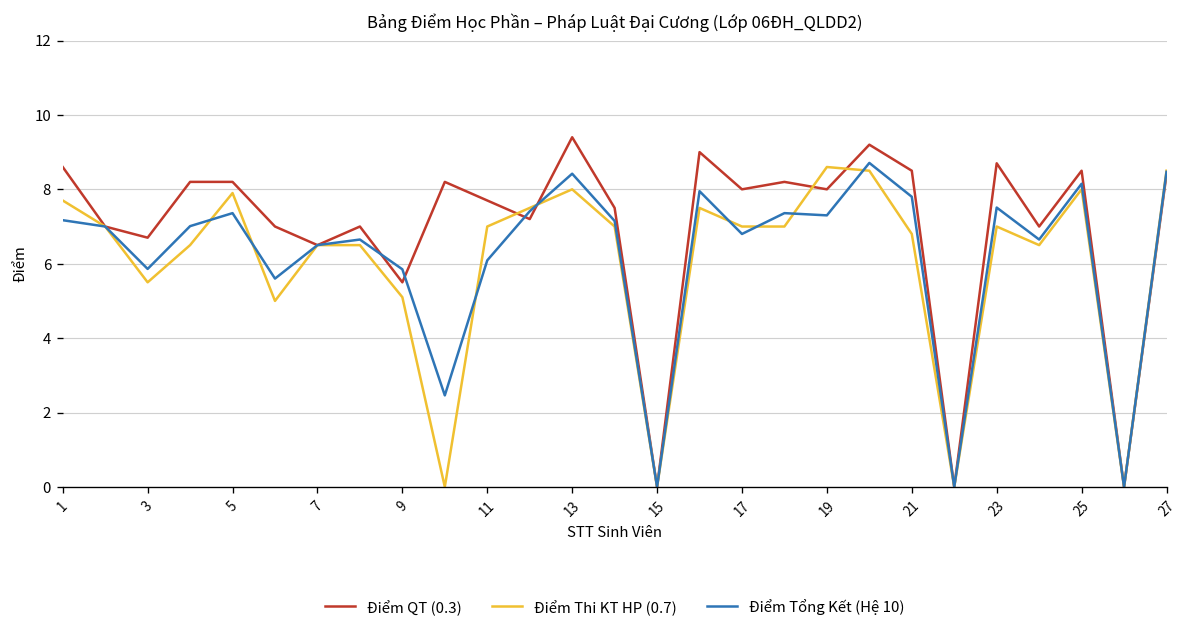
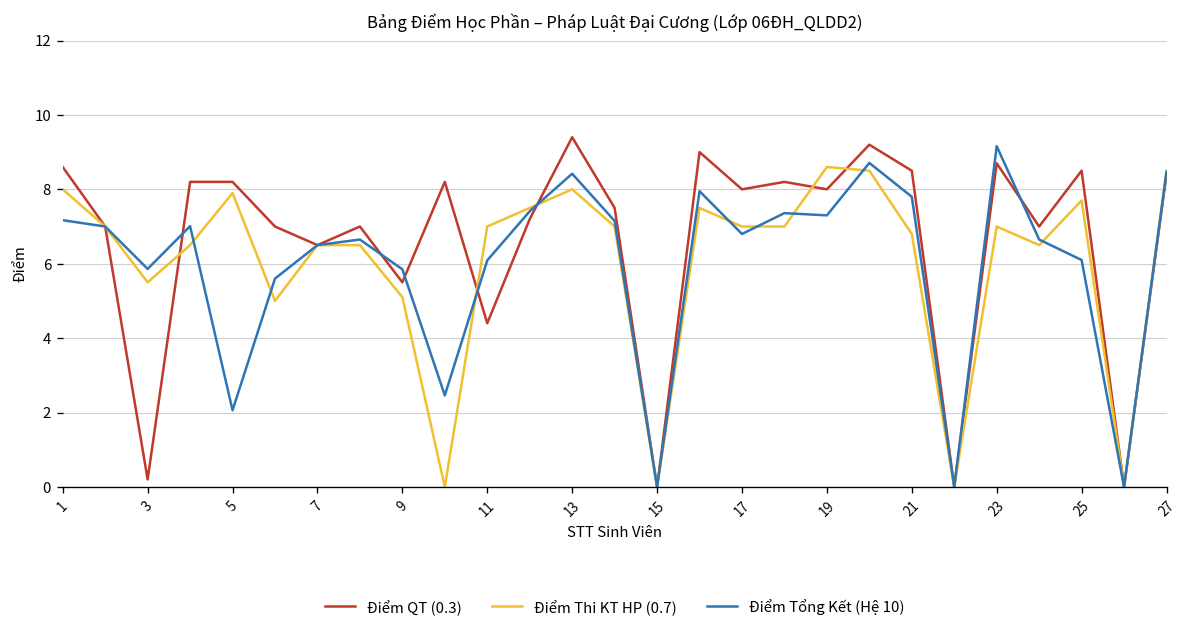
  {
    "Điểm QT (0.3)": {
      "1": 8.6,
-     "3": 6.7,
+     "3": 0.2,
      "5": 8.2,
      "9": 5.5,
-     "11": 7.7,
+     "11": 4.4,
      "13": 9.4,
      "17": 8.0,
      "19": 8.0,
      "21": 8.5,
      "23": 8.7,
      "25": 8.5
    },
    "Điểm Thi KT HP (0.7)": {
-     "1": 7.7,
+     "1": 8.0,
      "3": 5.5,
      "5": 7.9,
      "9": 5.1,
      "11": 7.0,
      "13": 8.0,
      "17": 7.0,
      "19": 8.6,
      "21": 6.8,
      "23": 7.0,
-     "25": 8.0
+     "25": 7.7
    },
    "Điểm Tổng Kết (Hệ 10)": {
      "1": 7.2,
      "3": 5.9,
-     "5": 7.4,
+     "5": 2.1,
      "9": 5.9,
      "11": 6.1,
      "13": 8.4,
      "17": 6.8,
      "19": 7.3,
      "21": 7.8,
-     "23": 7.5,
-     "25": 8.2
+     "23": 9.2,
+     "25": 6.1
    }
  }
